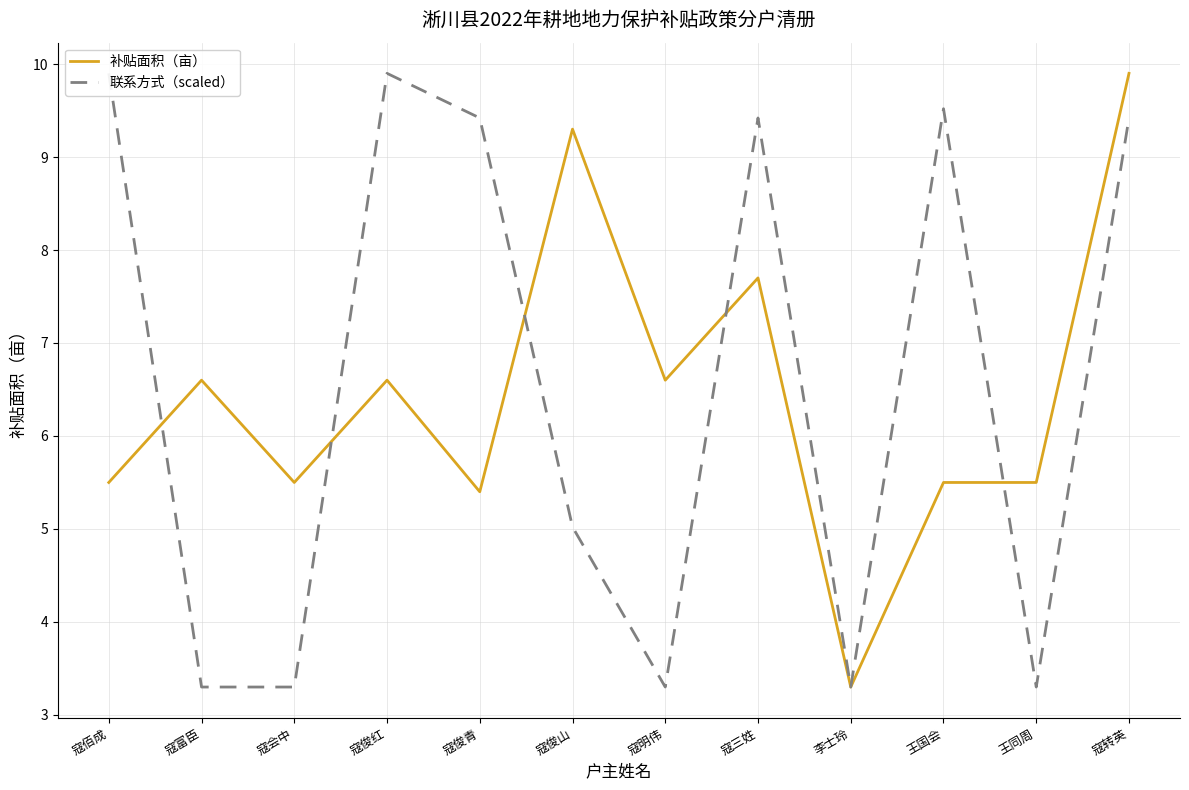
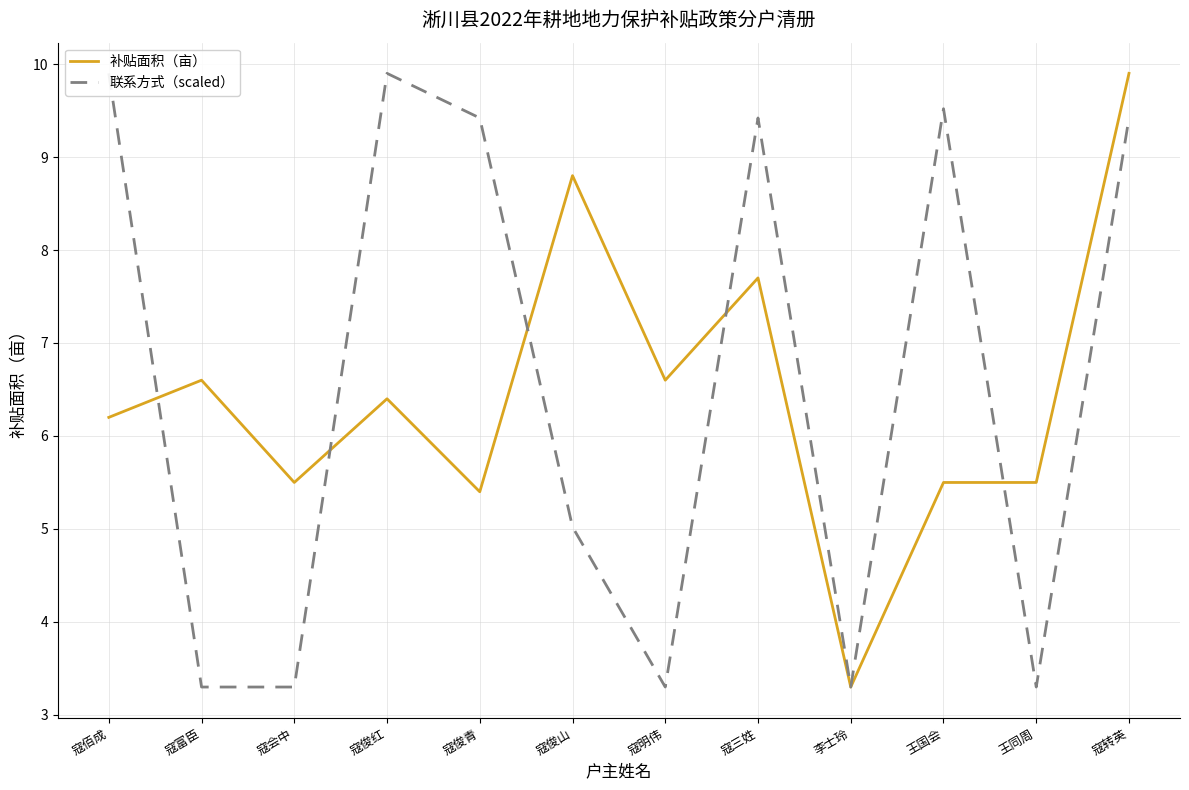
  {
    "补贴面积（亩）": {
-     "寇佰成": 5.5,
+     "寇佰成": 6.2,
      "寇富臣": 6.6,
      "寇会中": 5.5,
-     "寇俊红": 6.6,
+     "寇俊红": 6.4,
      "寇俊青": 5.4,
-     "寇俊山": 9.3,
+     "寇俊山": 8.8,
      "寇明伟": 6.6,
      "寇三姓": 7.7,
      "王国会": 5.5,
      "王同周": 5.5,
      "寇转英": 9.9
    },
    "联系方式（scaled）": {
      "寇富臣": 3.3,
      "寇会中": 3.3,
      "寇俊红": 9.9,
      "寇俊青": 9.4,
      "寇俊山": 5.0,
      "寇明伟": 3.3,
      "寇三姓": 9.4,
      "王国会": 9.5,
      "王同周": 3.3,
      "寇转英": 9.4
    }
  }
